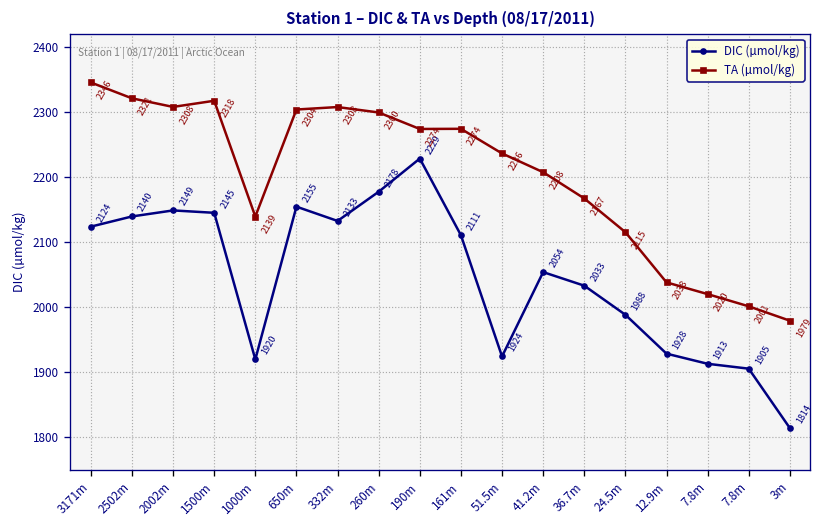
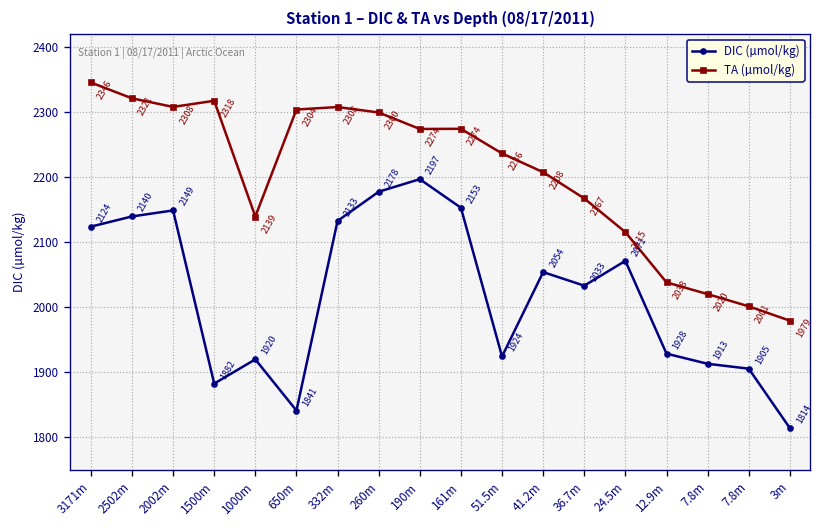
  {
    "DIC (µmol/kg)": {
      "3171m": 2124,
      "2502m": 2140,
      "2002m": 2149,
-     "1500m": 2145,
+     "1500m": 1882,
      "1000m": 1920,
-     "650m": 2155,
+     "650m": 1841,
      "332m": 2133,
      "260m": 2178,
-     "190m": 2229,
-     "161m": 2111,
+     "190m": 2197,
+     "161m": 2153,
      "51.5m": 1924,
      "41.2m": 2054,
      "36.7m": 2033,
-     "24.5m": 1988,
+     "24.5m": 2071,
      "12.9m": 1928,
      "3m": 1814
    },
    "TA (µmol/kg)": {
      "3171m": 2346,
      "2502m": 2321,
      "2002m": 2308,
      "1500m": 2318,
      "1000m": 2139,
      "650m": 2304,
      "332m": 2308,
      "260m": 2300,
      "161m": 2274,
      "51.5m": 2236,
      "41.2m": 2208,
      "36.7m": 2167,
      "24.5m": 2115,
      "12.9m": 2038,
      "3m": 1979
    }
  }
